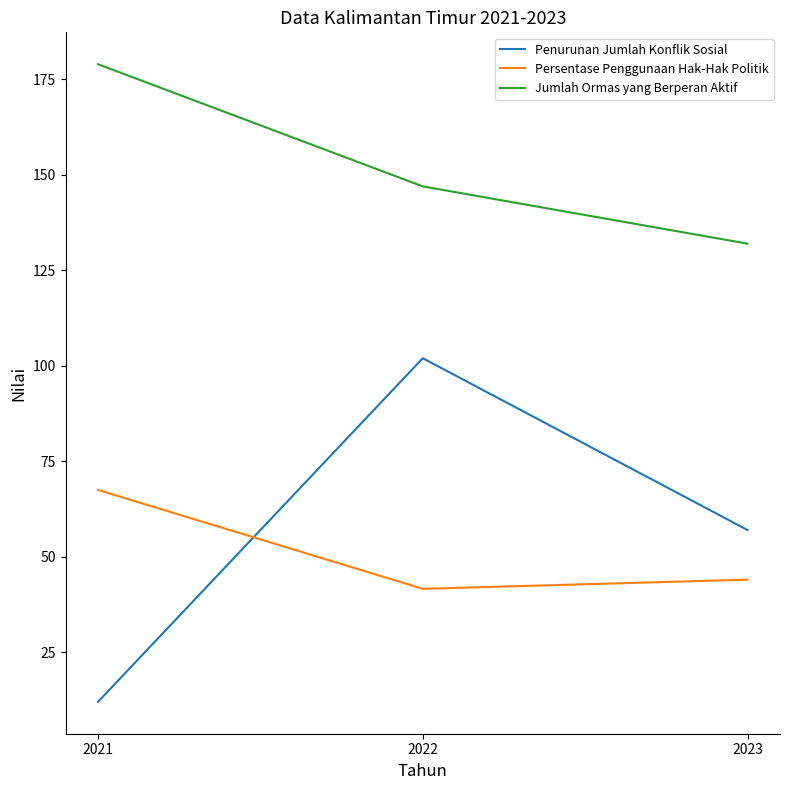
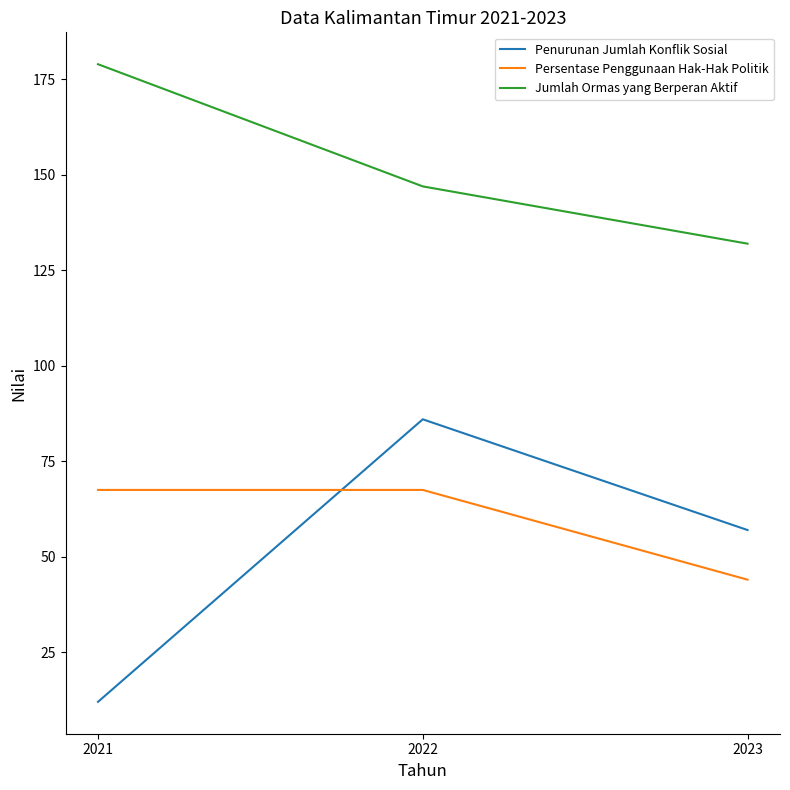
  {
    "Penurunan Jumlah Konflik Sosial": {
      "2021": 12,
-     "2022": 102,
+     "2022": 86,
      "2023": 57
    },
    "Persentase Penggunaan Hak-Hak Politik": {
      "2021": 68,
-     "2022": 42,
+     "2022": 68,
      "2023": 44
    },
    "Jumlah Ormas yang Berperan Aktif": {
      "2021": 179,
      "2022": 147,
      "2023": 132
    }
  }
